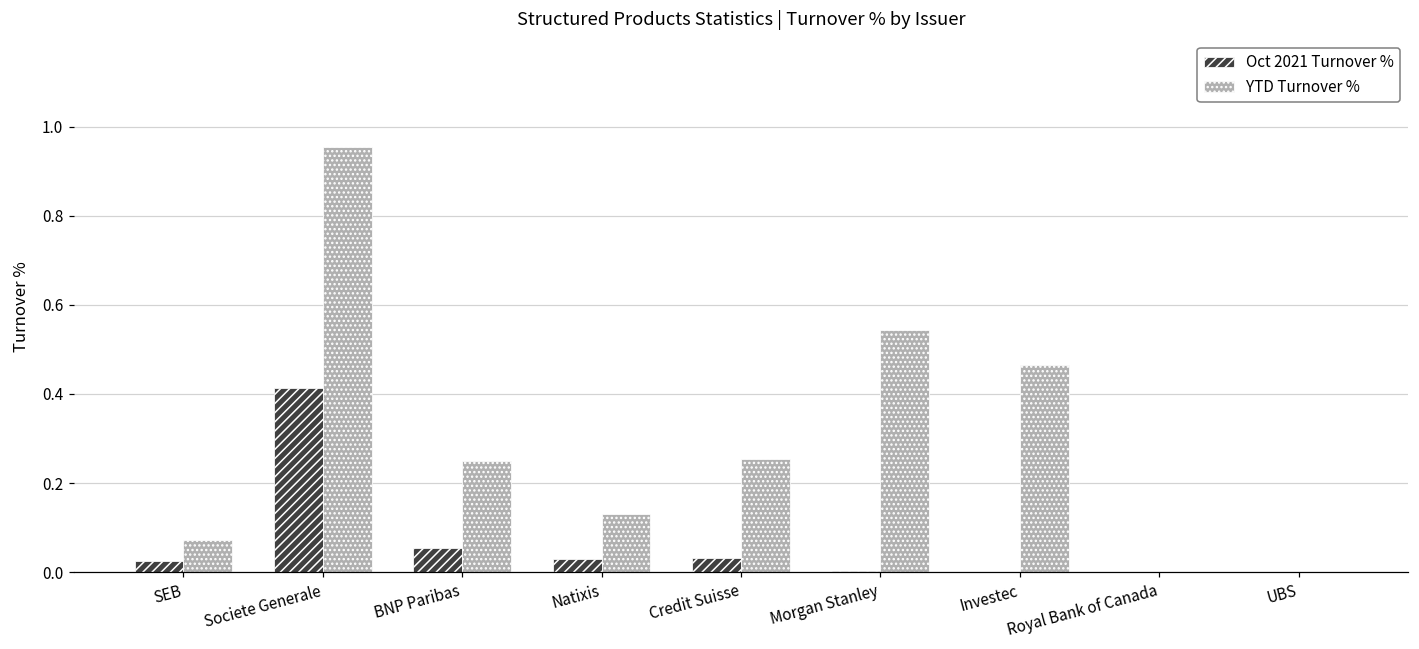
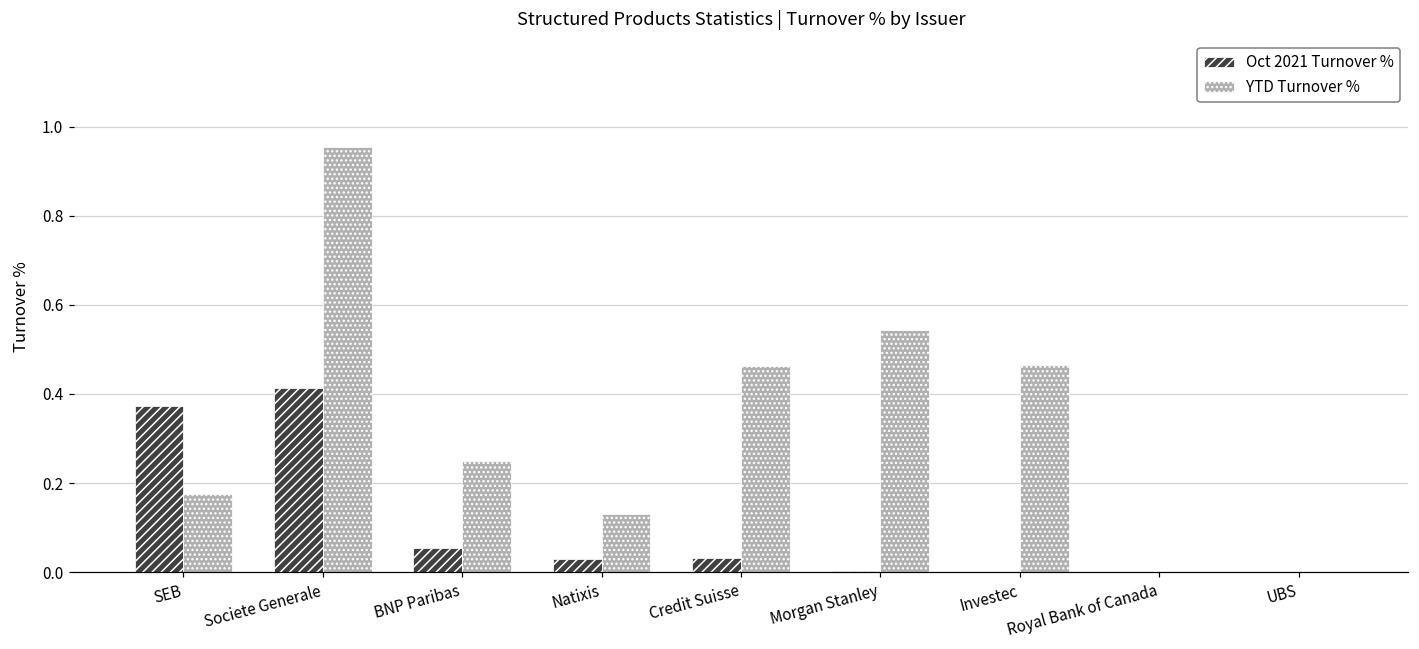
  {
    "Oct 2021 Turnover %": {
-     "SEB": 0.03,
+     "SEB": 0.37,
      "Societe Generale": 0.41,
      "BNP Paribas": 0.06,
      "Natixis": 0.03,
      "Credit Suisse": 0.03,
      "Investec": 0.00,
      "Royal Bank of Canada": 0.00,
      "UBS": 0.00
    },
    "YTD Turnover %": {
-     "SEB": 0.07,
+     "SEB": 0.18,
      "Societe Generale": 0.95,
      "BNP Paribas": 0.25,
      "Natixis": 0.13,
-     "Credit Suisse": 0.25,
+     "Credit Suisse": 0.46,
      "Morgan Stanley": 0.54,
      "Investec": 0.47,
      "UBS": 0.00
    }
  }
